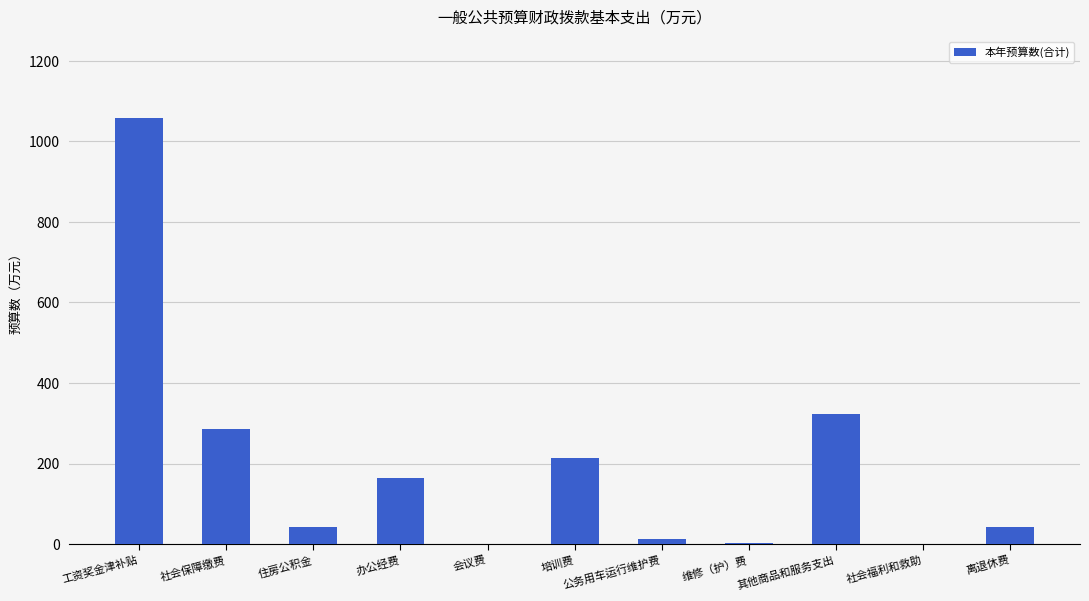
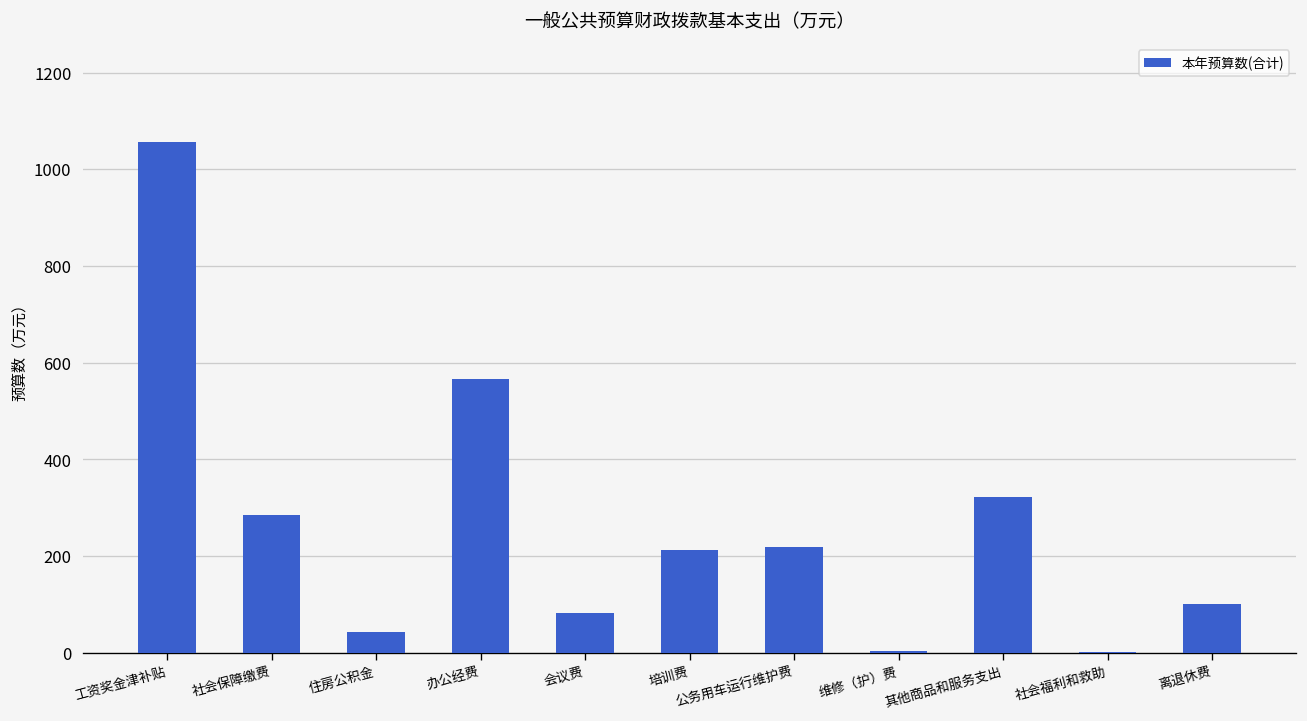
  {
    "工资奖金津补贴": 1060,
    "社会保障缴费": 280,
    "住房公积金": 40,
-   "办公经费": 160,
-   "会议费": 0,
+   "办公经费": 570,
+   "会议费": 80,
    "培训费": 210,
-   "公务用车运行维护费": 10,
+   "公务用车运行维护费": 220,
    "其他商品和服务支出": 320,
-   "离退休费": 40
+   "离退休费": 100
  }
